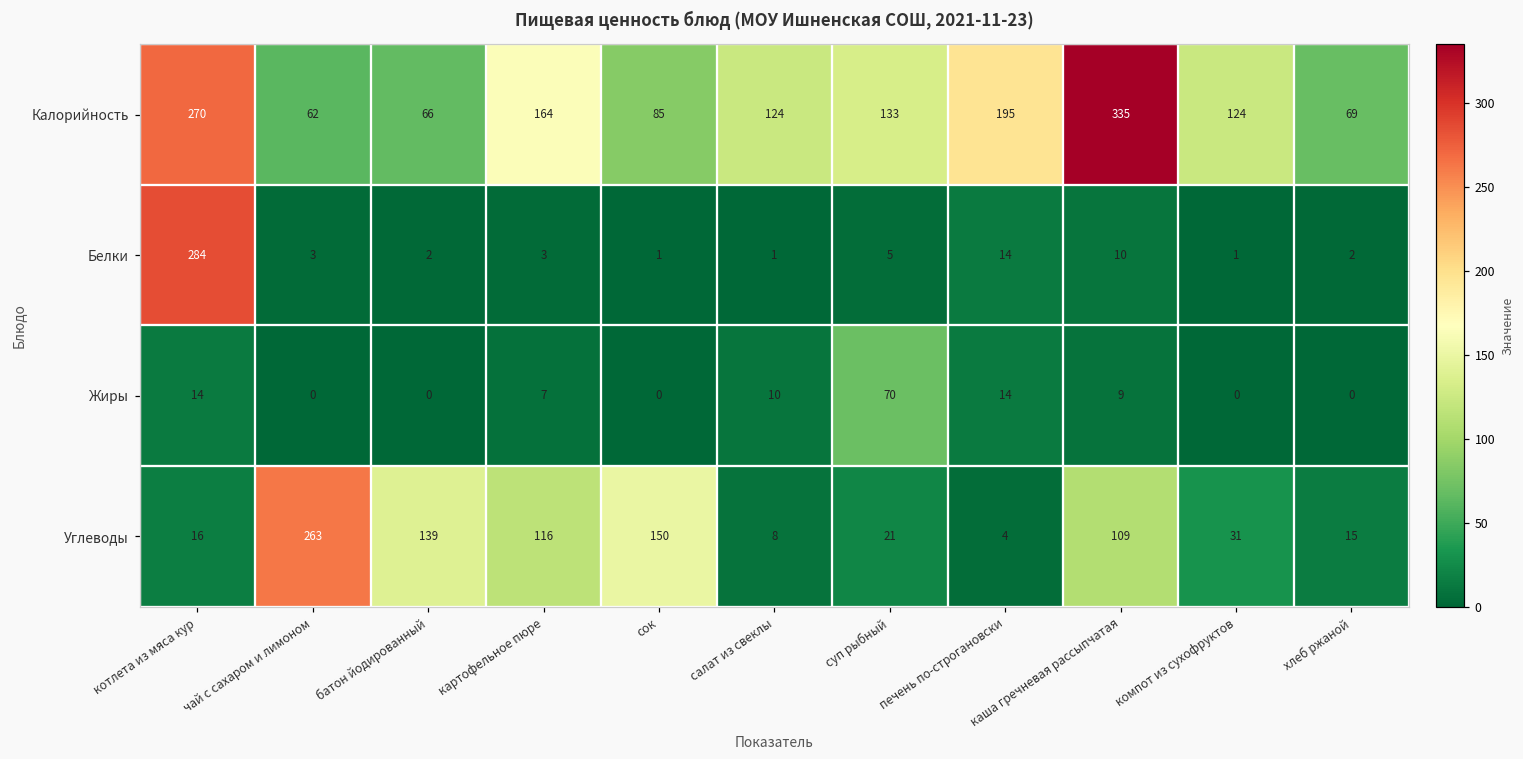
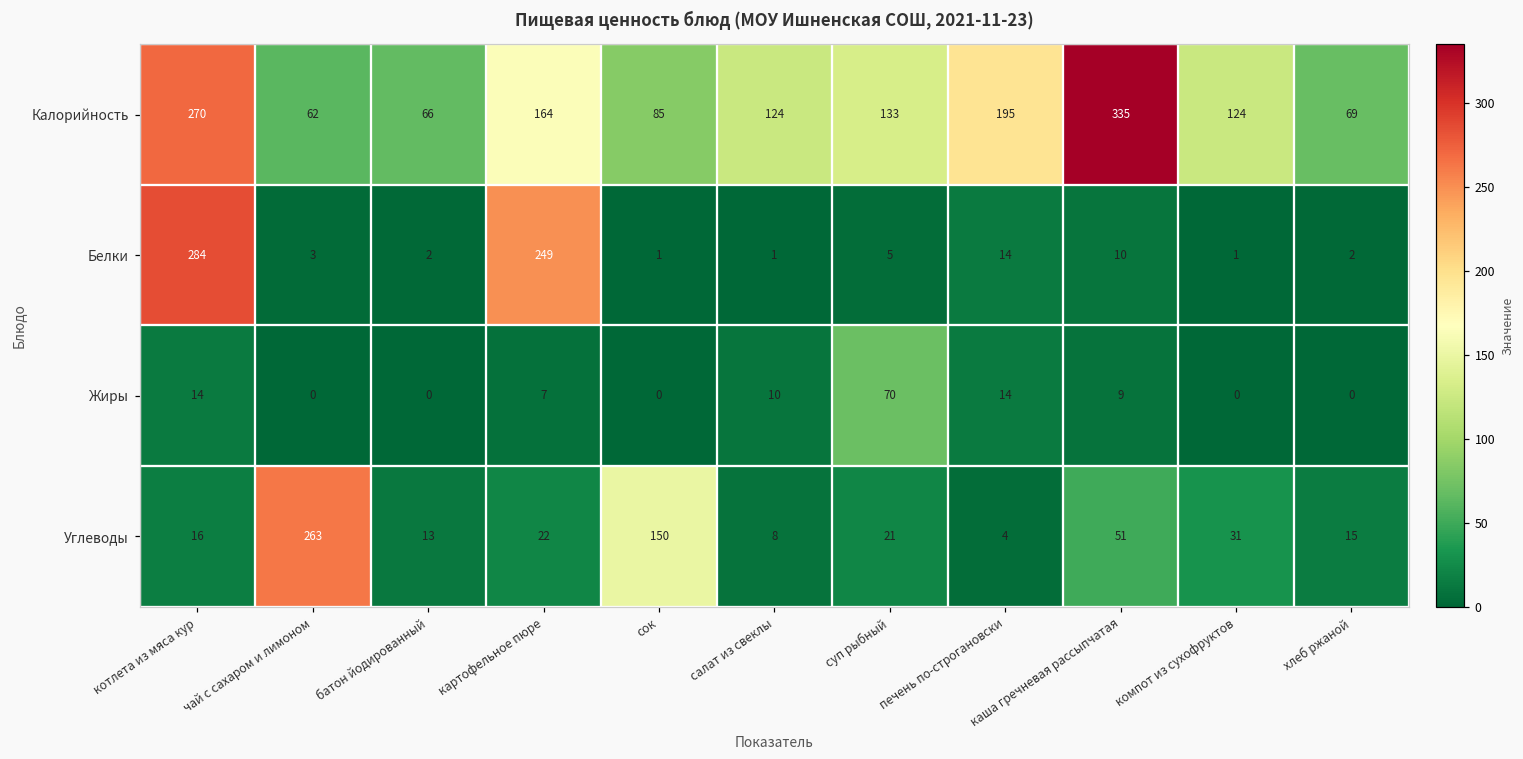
  {
    "Калорийность": {
      "котлета из мяса кур": 270,
      "чай с сахаром и лимоном": 62,
      "батон йодированный": 66,
      "картофельное пюре": 164,
      "сок": 85,
      "салат из свеклы": 124,
      "суп рыбный": 133,
      "печень по-строгановски": 195,
      "каша гречневая рассыпчатая": 335,
      "компот из сухофруктов": 124,
      "хлеб ржаной": 69
    },
    "Белки": {
      "котлета из мяса кур": 284,
      "чай с сахаром и лимоном": 3,
      "батон йодированный": 2,
-     "картофельное пюре": 3,
+     "картофельное пюре": 249,
      "сок": 1,
      "салат из свеклы": 1,
      "суп рыбный": 5,
      "печень по-строгановски": 14,
      "каша гречневая рассыпчатая": 10,
      "компот из сухофруктов": 1,
      "хлеб ржаной": 2
    },
    "Жиры": {
      "котлета из мяса кур": 14,
      "чай с сахаром и лимоном": 0,
      "батон йодированный": 0,
      "картофельное пюре": 7,
      "сок": 0,
      "салат из свеклы": 10,
      "суп рыбный": 70,
      "печень по-строгановски": 14,
      "каша гречневая рассыпчатая": 9,
      "компот из сухофруктов": 0,
      "хлеб ржаной": 0
    },
    "Углеводы": {
      "котлета из мяса кур": 16,
      "чай с сахаром и лимоном": 263,
-     "батон йодированный": 139,
-     "картофельное пюре": 116,
+     "батон йодированный": 13,
+     "картофельное пюре": 22,
      "сок": 150,
      "салат из свеклы": 8,
      "суп рыбный": 21,
      "печень по-строгановски": 4,
-     "каша гречневая рассыпчатая": 109,
+     "каша гречневая рассыпчатая": 51,
      "компот из сухофруктов": 31,
      "хлеб ржаной": 15
    }
  }
